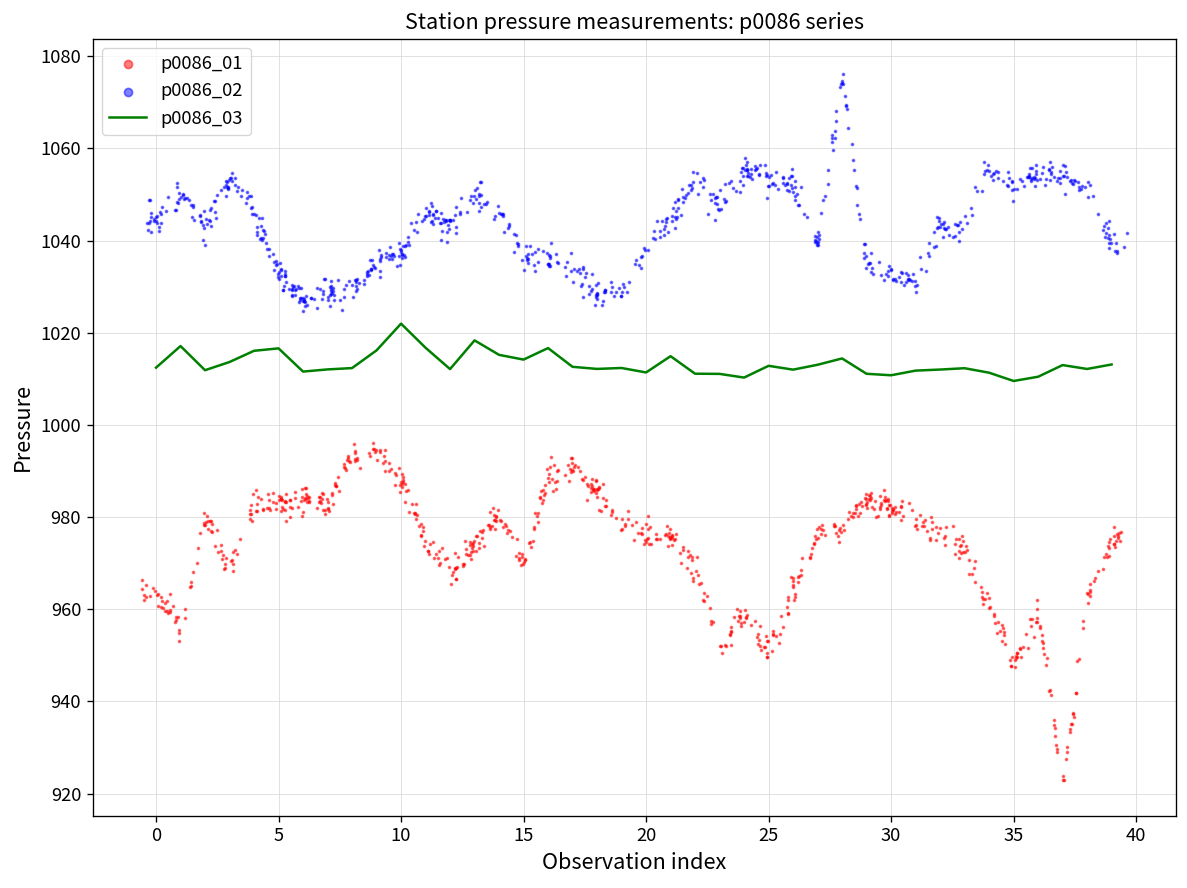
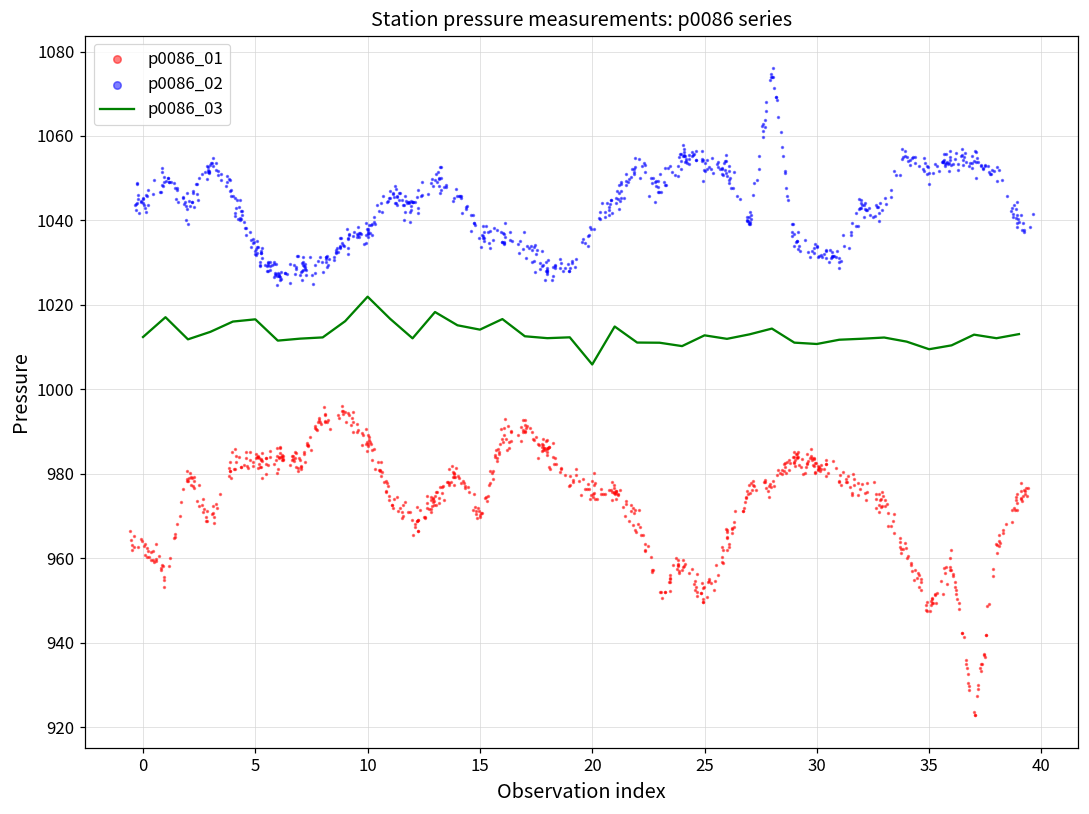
  {
    "p0086_03": {
      "0": 1012,
      "5": 1017,
      "10": 1022,
      "15": 1014,
-     "20": 1011,
+     "20": 1006,
      "25": 1013,
      "30": 1011,
      "35": 1010
    }
  }
